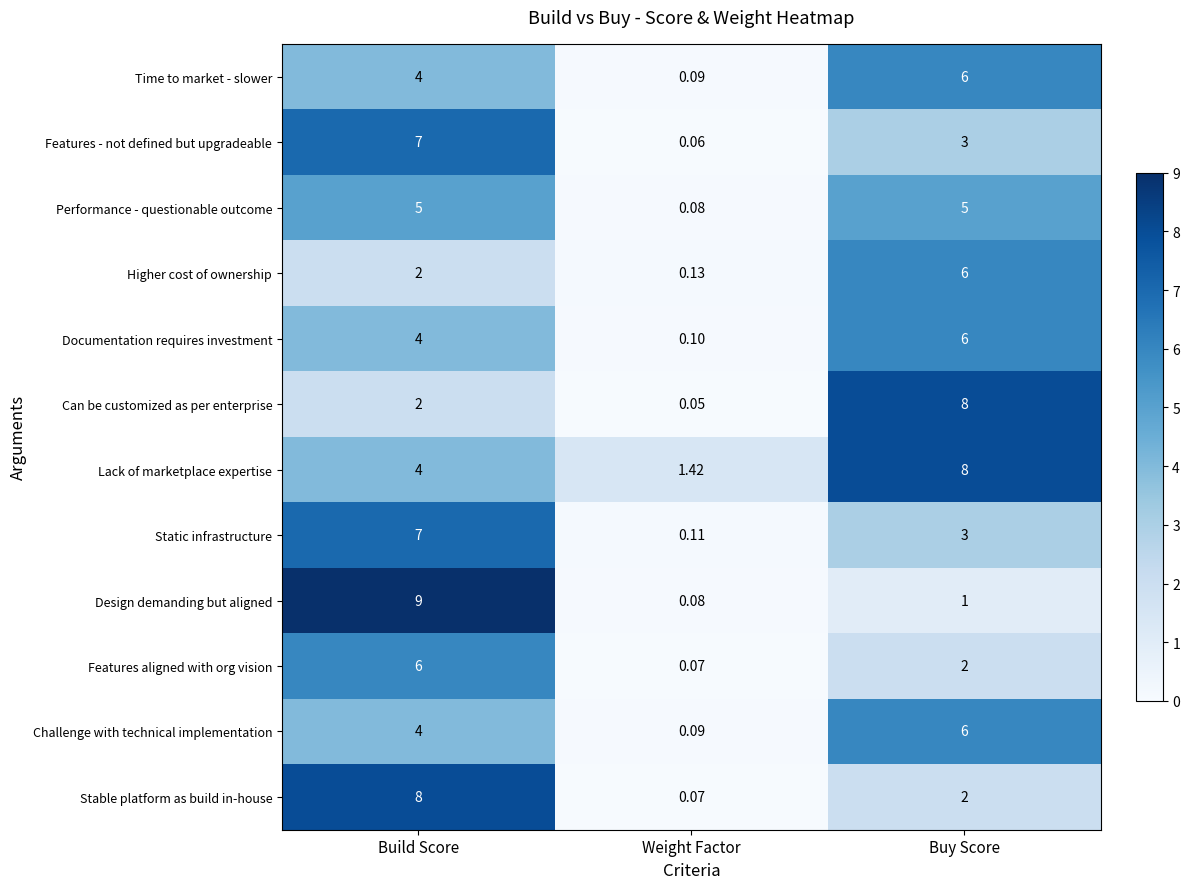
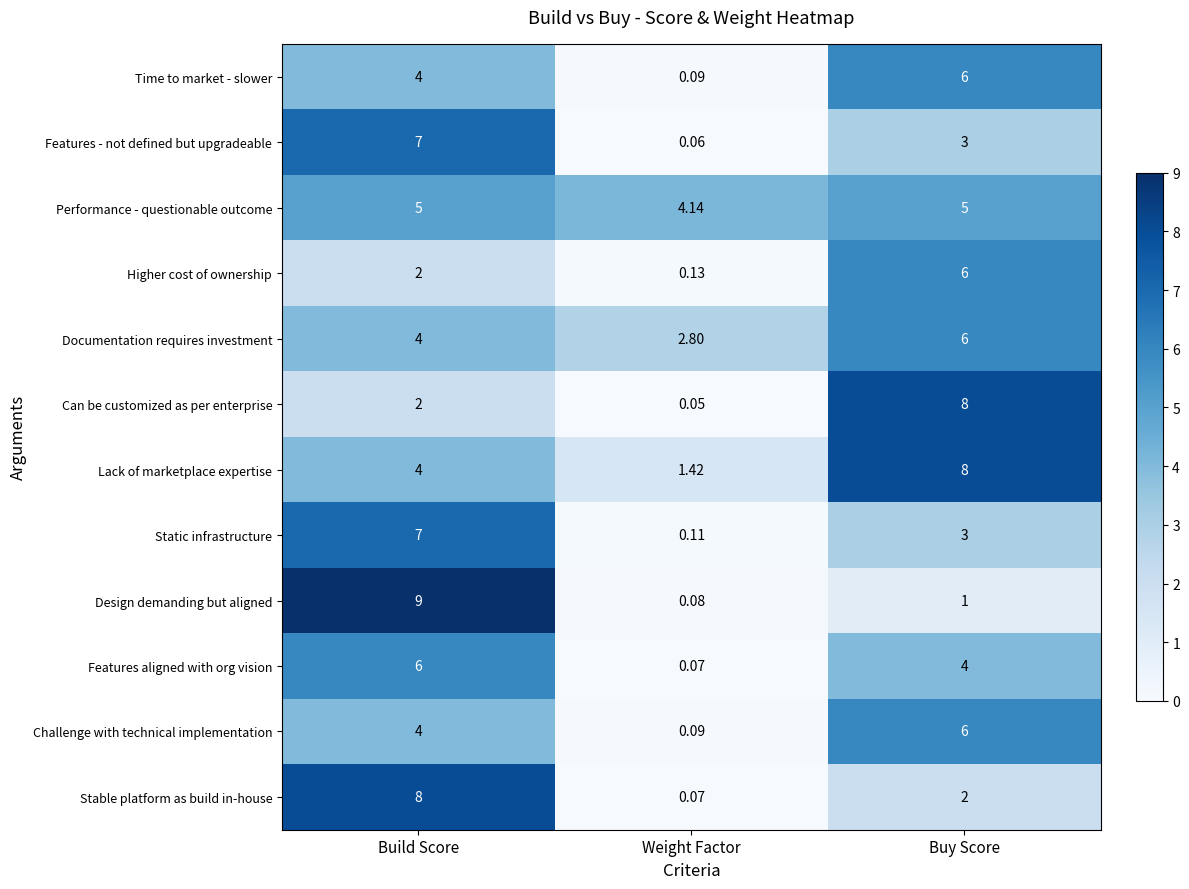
  {
    "Time to market - slower": {
      "Build Score": 4,
      "Weight Factor": 0.09,
      "Buy Score": 6
    },
    "Features - not defined but upgradeable": {
      "Build Score": 7,
      "Weight Factor": 0.06,
      "Buy Score": 3
    },
    "Performance - questionable outcome": {
      "Build Score": 5,
-     "Weight Factor": 0.08,
+     "Weight Factor": 4.14,
      "Buy Score": 5
    },
    "Higher cost of ownership": {
      "Build Score": 2,
      "Weight Factor": 0.13,
      "Buy Score": 6
    },
    "Documentation requires investment": {
      "Build Score": 4,
-     "Weight Factor": 0.10,
+     "Weight Factor": 2.80,
      "Buy Score": 6
    },
    "Can be customized as per enterprise": {
      "Build Score": 2,
      "Weight Factor": 0.05,
      "Buy Score": 8
    },
    "Lack of marketplace expertise": {
      "Build Score": 4,
      "Weight Factor": 1.42,
      "Buy Score": 8
    },
    "Static infrastructure": {
      "Build Score": 7,
      "Weight Factor": 0.11,
      "Buy Score": 3
    },
    "Design demanding but aligned": {
      "Build Score": 9,
      "Weight Factor": 0.08,
      "Buy Score": 1
    },
    "Features aligned with org vision": {
      "Build Score": 6,
      "Weight Factor": 0.07,
-     "Buy Score": 2
+     "Buy Score": 4
    },
    "Challenge with technical implementation": {
      "Build Score": 4,
      "Weight Factor": 0.09,
      "Buy Score": 6
    },
    "Stable platform as build in-house": {
      "Build Score": 8,
      "Weight Factor": 0.07,
      "Buy Score": 2
    }
  }
